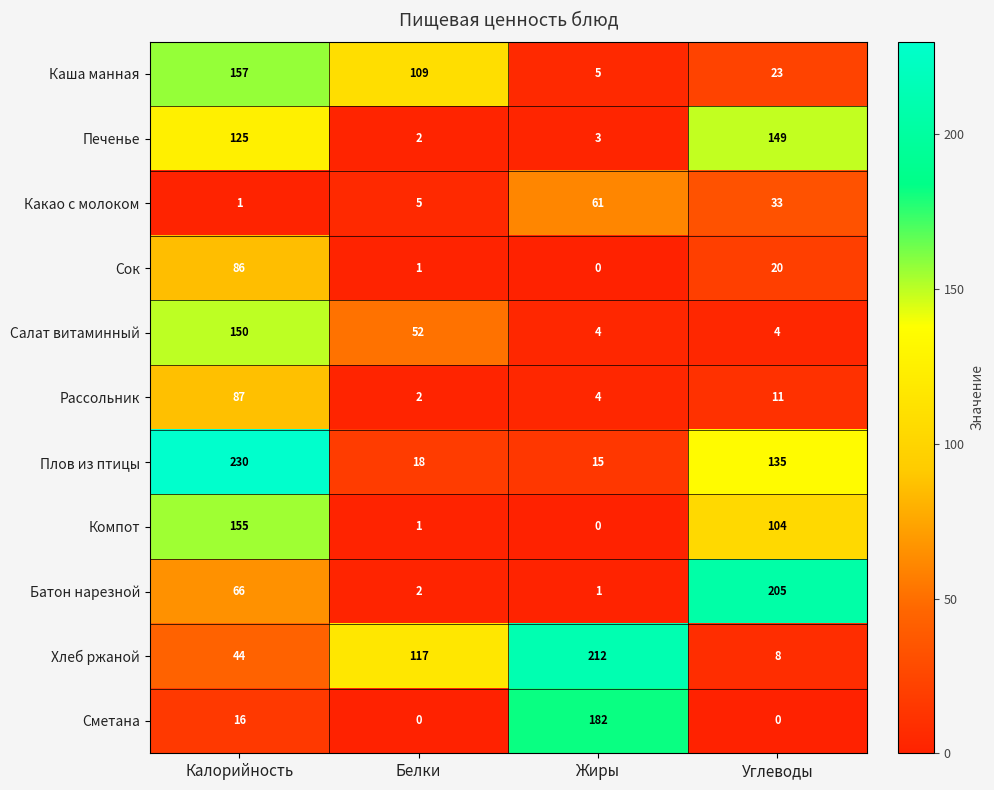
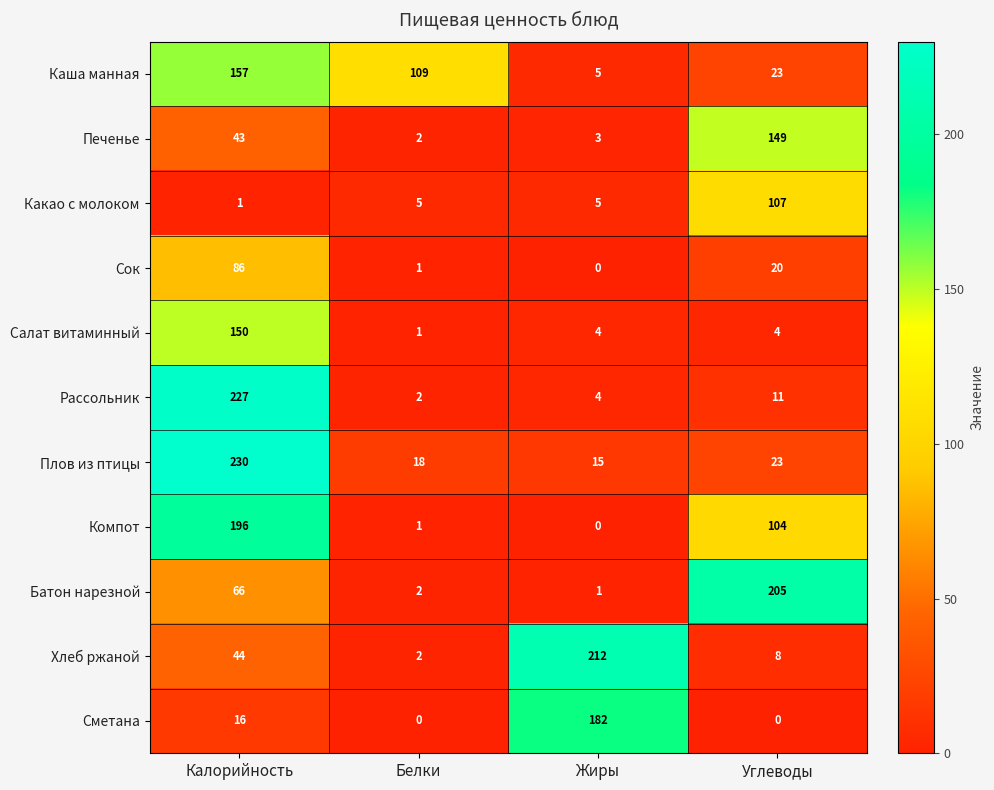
  {
    "Каша манная": {
      "Калорийность": 157,
      "Белки": 109,
      "Жиры": 5,
      "Углеводы": 23
    },
    "Печенье": {
-     "Калорийность": 125,
+     "Калорийность": 43,
      "Белки": 2,
      "Жиры": 3,
      "Углеводы": 149
    },
    "Какао с молоком": {
      "Калорийность": 1,
      "Белки": 5,
-     "Жиры": 61,
-     "Углеводы": 33
+     "Жиры": 5,
+     "Углеводы": 107
    },
    "Сок": {
      "Калорийность": 86,
      "Белки": 1,
      "Жиры": 0,
      "Углеводы": 20
    },
    "Салат витаминный": {
      "Калорийность": 150,
-     "Белки": 52,
+     "Белки": 1,
      "Жиры": 4,
      "Углеводы": 4
    },
    "Рассольник": {
-     "Калорийность": 87,
+     "Калорийность": 227,
      "Белки": 2,
      "Жиры": 4,
      "Углеводы": 11
    },
    "Плов из птицы": {
      "Калорийность": 230,
      "Белки": 18,
      "Жиры": 15,
-     "Углеводы": 135
+     "Углеводы": 23
    },
    "Компот": {
-     "Калорийность": 155,
+     "Калорийность": 196,
      "Белки": 1,
      "Жиры": 0,
      "Углеводы": 104
    },
    "Батон нарезной": {
      "Калорийность": 66,
      "Белки": 2,
      "Жиры": 1,
      "Углеводы": 205
    },
    "Хлеб ржаной": {
      "Калорийность": 44,
-     "Белки": 117,
+     "Белки": 2,
      "Жиры": 212,
      "Углеводы": 8
    },
    "Сметана": {
      "Калорийность": 16,
      "Белки": 0,
      "Жиры": 182,
      "Углеводы": 0
    }
  }
